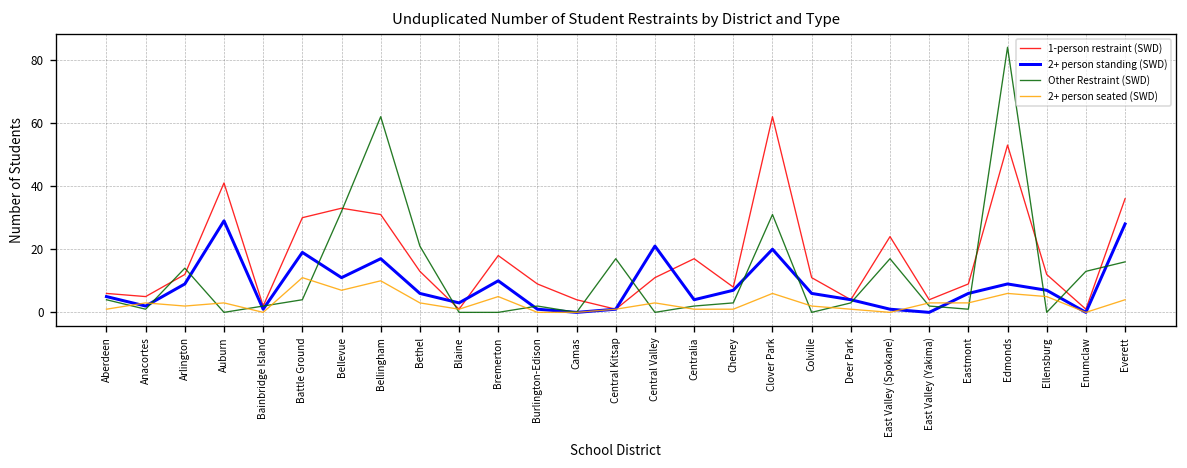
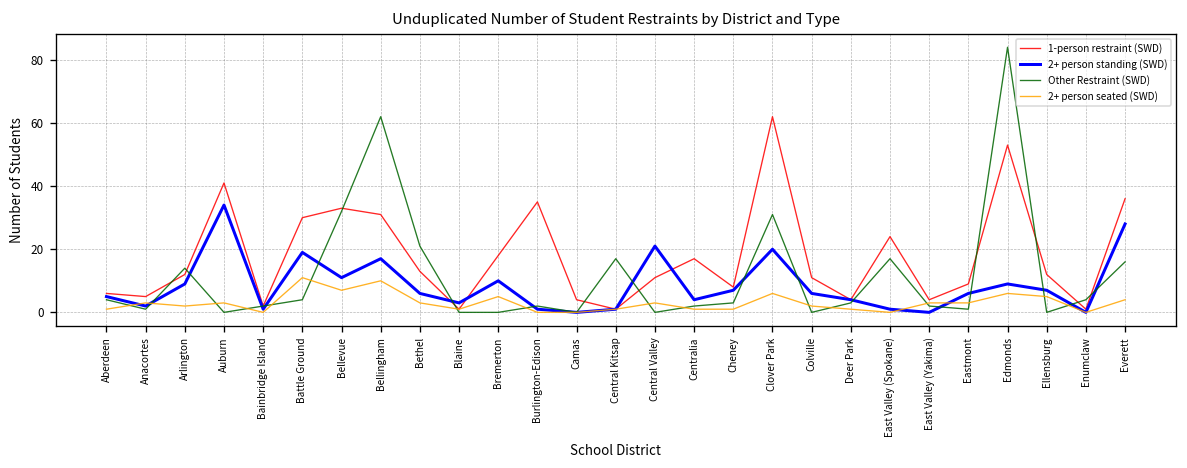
  {
    "1-person restraint (SWD)": {
      "Aberdeen": 6,
      "Anacortes": 5,
      "Arlington": 12,
      "Auburn": 41,
      "Battle Ground": 30,
      "Bellevue": 33,
      "Bellingham": 31,
      "Bethel": 13,
      "Bremerton": 18,
-     "Burlington-Edison": 9,
+     "Burlington-Edison": 35,
      "Camas": 4,
      "Central Valley": 11,
      "Centralia": 17,
      "Cheney": 8,
      "Clover Park": 62,
      "Colville": 11,
      "East Valley (Spokane)": 24,
      "East Valley (Yakima)": 4,
      "Eastmont": 9,
      "Edmonds": 53,
      "Ellensburg": 12,
      "Enumclaw": 1,
      "Everett": 36
    },
    "2+ person standing (SWD)": {
      "Aberdeen": 5,
      "Anacortes": 2,
      "Arlington": 9,
-     "Auburn": 29,
+     "Auburn": 34,
      "Bainbridge Island": 1,
      "Battle Ground": 19,
      "Bellevue": 11,
      "Bellingham": 17,
      "Bethel": 6,
      "Blaine": 3,
      "Bremerton": 10,
      "Burlington-Edison": 1,
      "Central Valley": 21,
      "Centralia": 4,
      "Cheney": 7,
      "Clover Park": 20,
      "Colville": 6,
      "East Valley (Spokane)": 1,
      "East Valley (Yakima)": 0,
      "Eastmont": 6,
      "Edmonds": 9,
      "Ellensburg": 7,
      "Everett": 28
    },
    "Other Restraint (SWD)": {
      "Aberdeen": 4,
      "Anacortes": 1,
      "Arlington": 14,
      "Auburn": 0,
      "Battle Ground": 4,
      "Bellevue": 32,
      "Bellingham": 62,
      "Bethel": 21,
      "Blaine": 0,
      "Bremerton": 0,
      "Burlington-Edison": 2,
      "Central Kitsap": 17,
      "Central Valley": 0,
      "Centralia": 2,
      "Cheney": 3,
      "Clover Park": 31,
      "Colville": 0,
      "Deer Park": 3,
      "East Valley (Spokane)": 17,
      "East Valley (Yakima)": 2,
      "Eastmont": 1,
      "Edmonds": 84,
      "Ellensburg": 0,
-     "Enumclaw": 13,
+     "Enumclaw": 4,
      "Everett": 16
    },
    "2+ person seated (SWD)": {
      "Aberdeen": 1,
      "Anacortes": 3,
      "Arlington": 2,
      "Auburn": 3,
      "Bainbridge Island": 0,
      "Battle Ground": 11,
      "Bellevue": 7,
      "Bellingham": 10,
      "Bethel": 3,
      "Bremerton": 5,
      "Burlington-Edison": 0,
      "Central Valley": 3,
      "Centralia": 1,
      "Cheney": 1,
      "Clover Park": 6,
      "Colville": 2,
      "Deer Park": 1,
      "East Valley (Spokane)": 0,
      "East Valley (Yakima)": 3,
      "Eastmont": 3,
      "Edmonds": 6,
      "Ellensburg": 5,
      "Everett": 4
    }
  }
